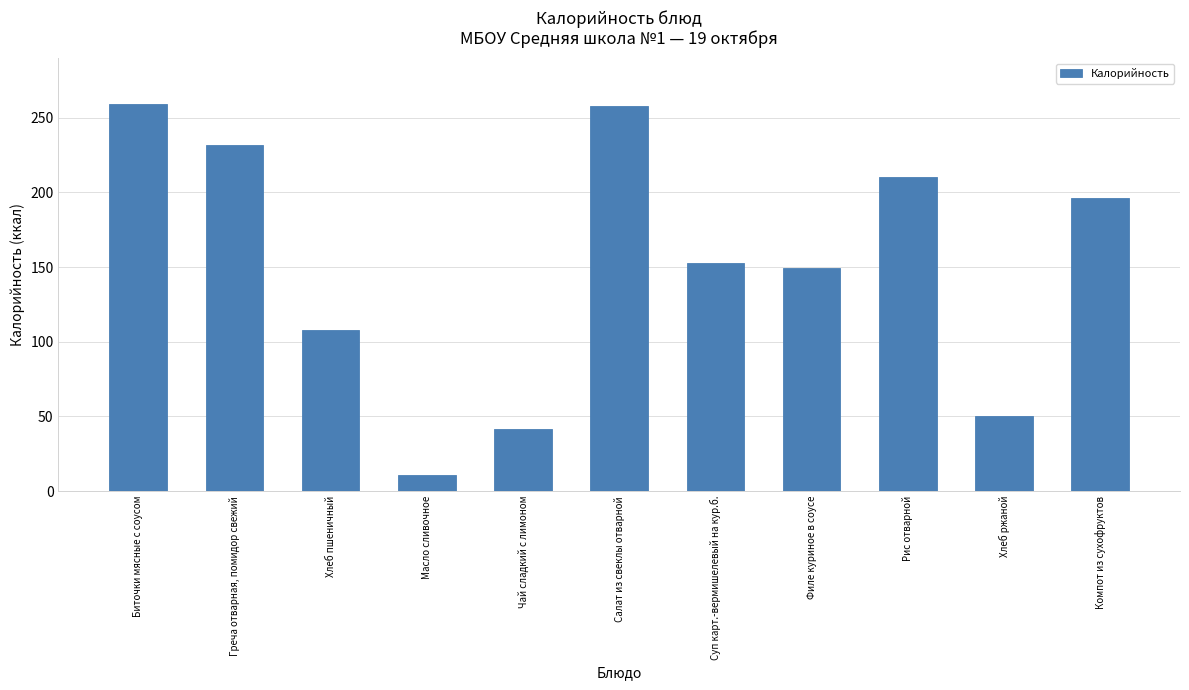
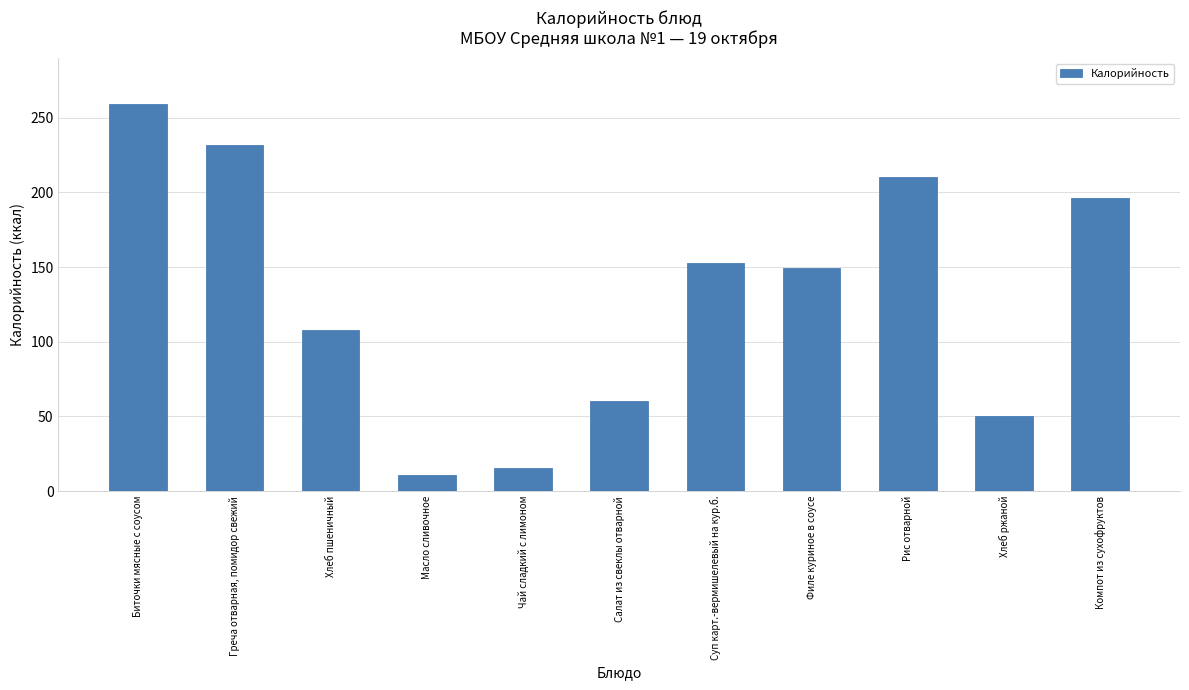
  {
    "Биточки мясные с соусом": 260,
    "Греча отварная, помидор свежий": 232,
    "Хлеб пшеничный": 108,
    "Масло сливочное": 11,
-   "Чай сладкий с лимоном": 42,
-   "Салат из свеклы отварной": 258,
+   "Чай сладкий с лимоном": 16,
+   "Салат из свеклы отварной": 60,
    "Суп карт.-вермишелевый на кур.б.": 153,
    "Филе куриное в соусе": 149,
    "Рис отварной": 210,
    "Хлеб ржаной": 51,
    "Компот из сухофруктов": 196
  }
